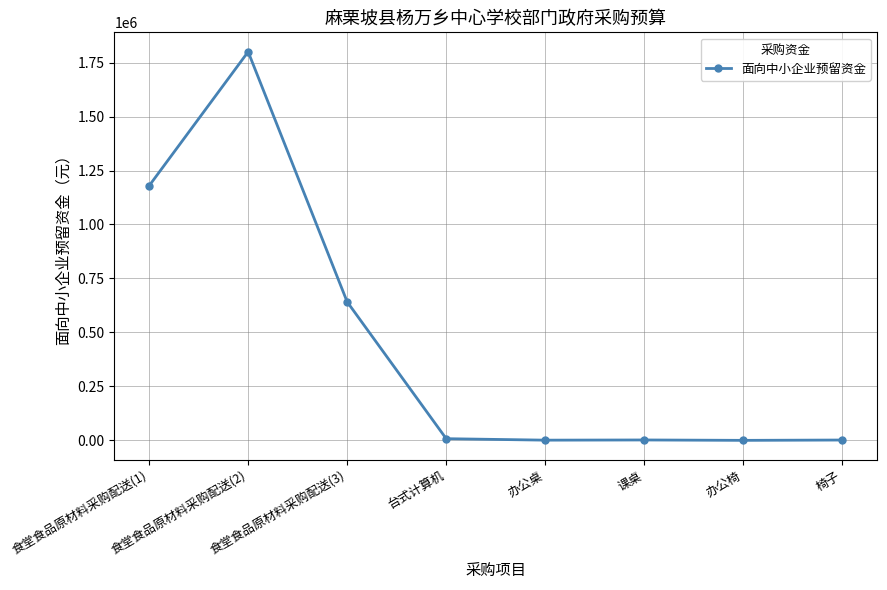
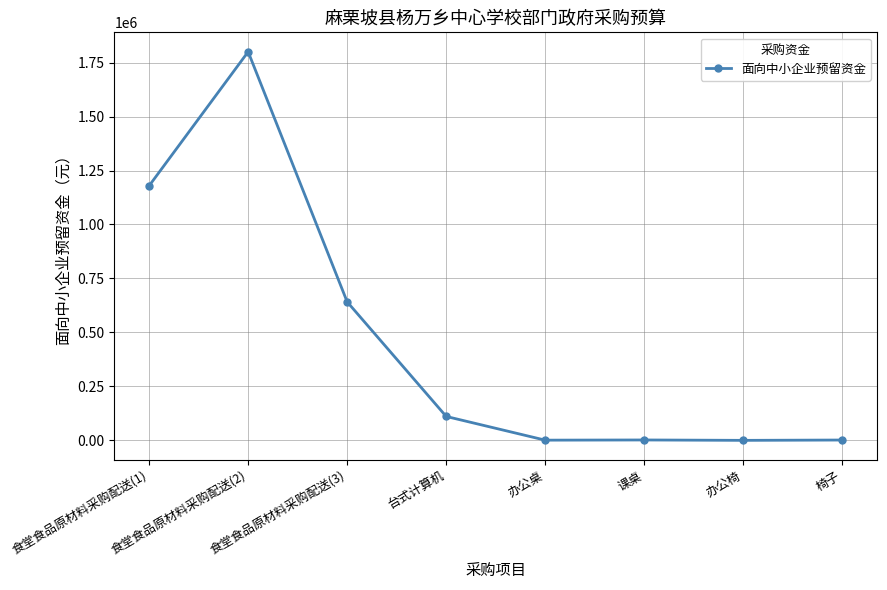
  {
    "食堂食品原材料采购配送(1)": 1180000,
    "食堂食品原材料采购配送(2)": 1800000,
    "食堂食品原材料采购配送(3)": 640000,
-   "台式计算机": 10000,
+   "台式计算机": 110000,
    "办公桌": 0,
    "课桌": 0,
    "办公椅": 0,
    "椅子": 0
  }
